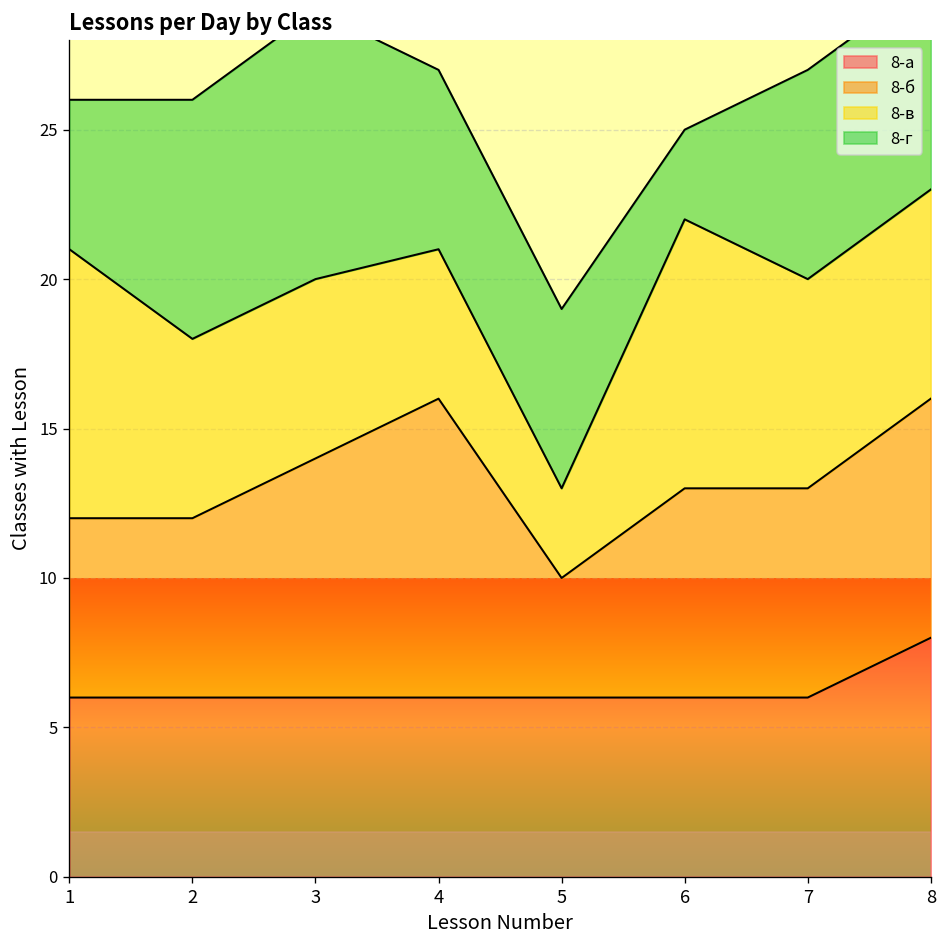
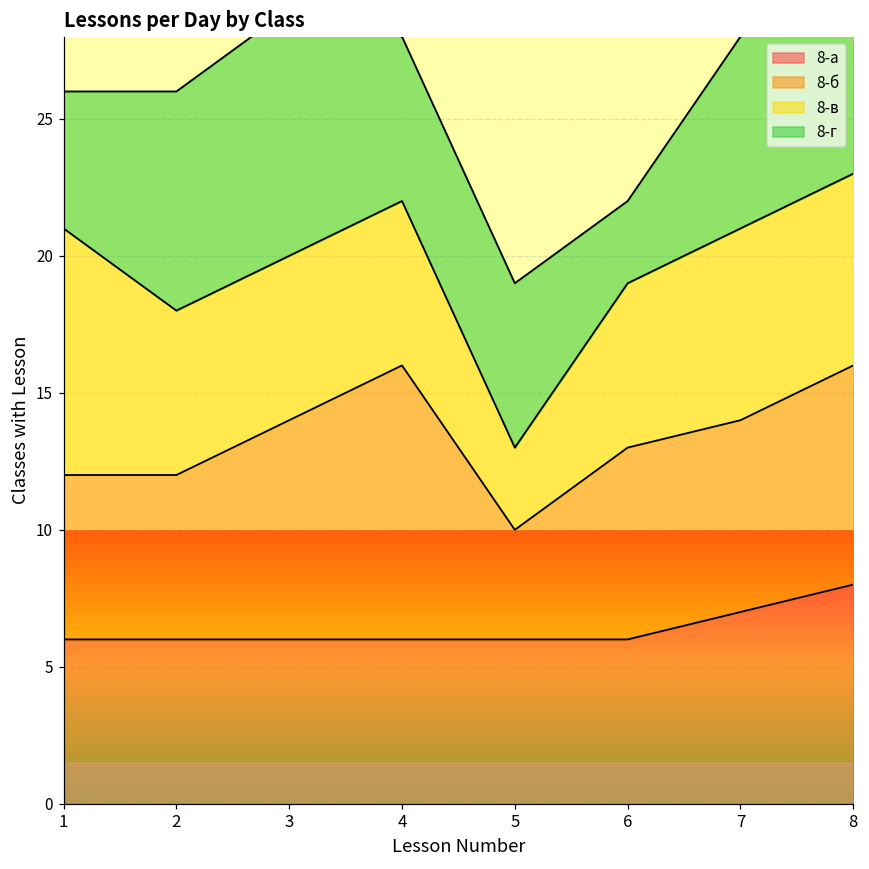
  {
    "8-а": {
      "1": 6,
      "2": 6,
      "3": 6,
      "4": 6,
      "5": 6,
      "6": 6,
-     "7": 6,
+     "7": 7,
      "8": 8
    },
    "8-б": {
      "1": 6,
      "2": 6,
      "3": 8,
      "4": 10,
      "5": 4,
      "6": 7,
      "7": 7,
      "8": 8
    },
    "8-в": {
      "1": 9,
      "2": 6,
      "3": 6,
-     "4": 5,
+     "4": 6,
      "5": 3,
-     "6": 9,
+     "6": 6,
      "7": 7,
      "8": 7
    },
    "8-г": {
      "1": 5,
      "2": 8,
      "4": 6,
      "5": 6,
      "6": 3,
      "7": 7
    }
  }
